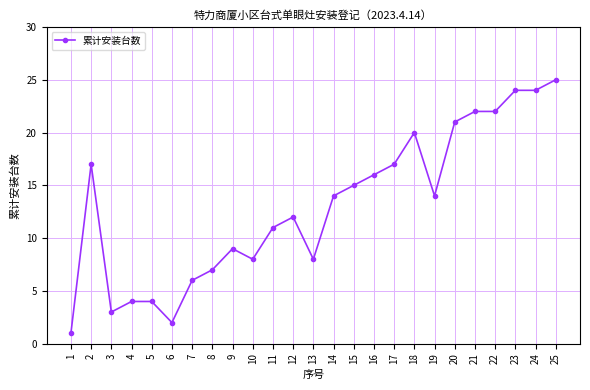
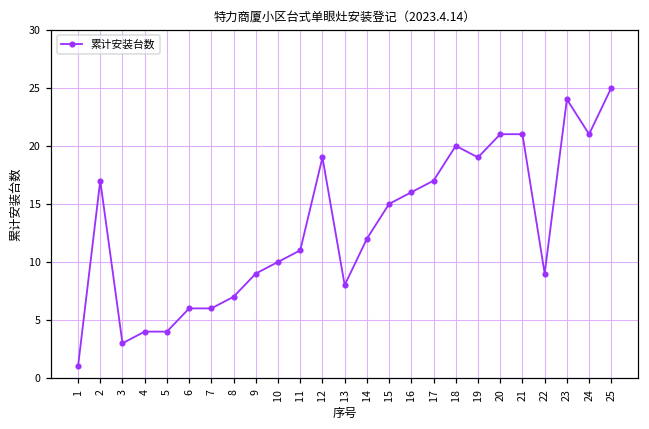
  {
    "1": 1,
    "2": 17,
    "3": 3,
    "4": 4,
    "5": 4,
-   "6": 2,
+   "6": 6,
    "7": 6,
    "8": 7,
    "9": 9,
-   "10": 8,
+   "10": 10,
    "11": 11,
-   "12": 12,
+   "12": 19,
    "13": 8,
-   "14": 14,
+   "14": 12,
    "15": 15,
    "16": 16,
    "17": 17,
    "18": 20,
-   "19": 14,
+   "19": 19,
    "20": 21,
-   "21": 22,
-   "22": 22,
+   "21": 21,
+   "22": 9,
    "23": 24,
-   "24": 24,
+   "24": 21,
    "25": 25
  }
